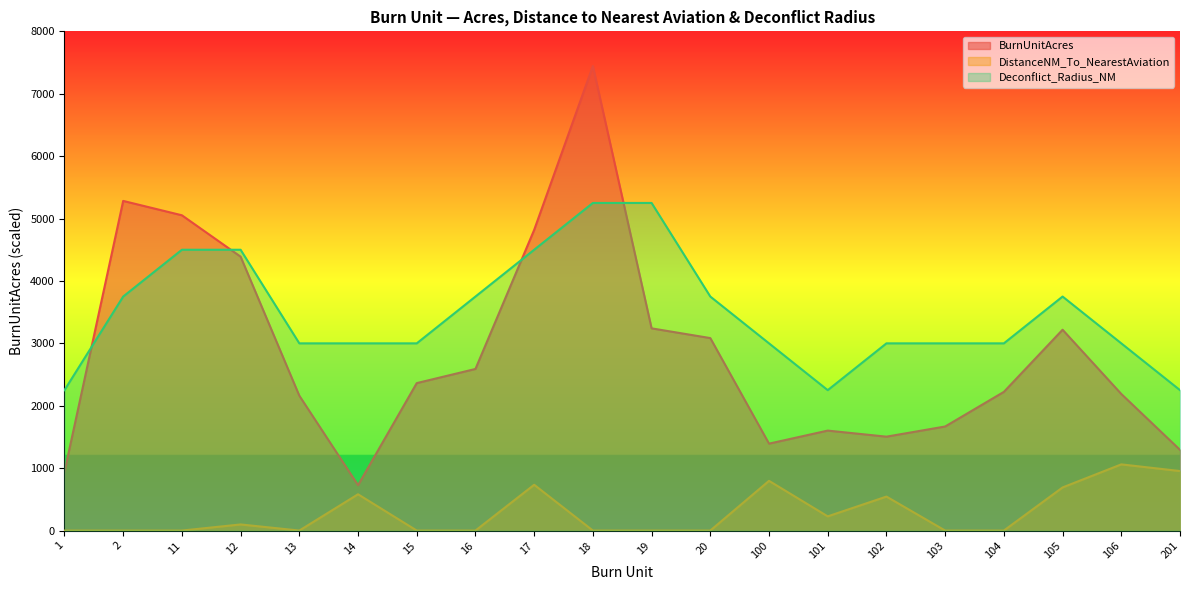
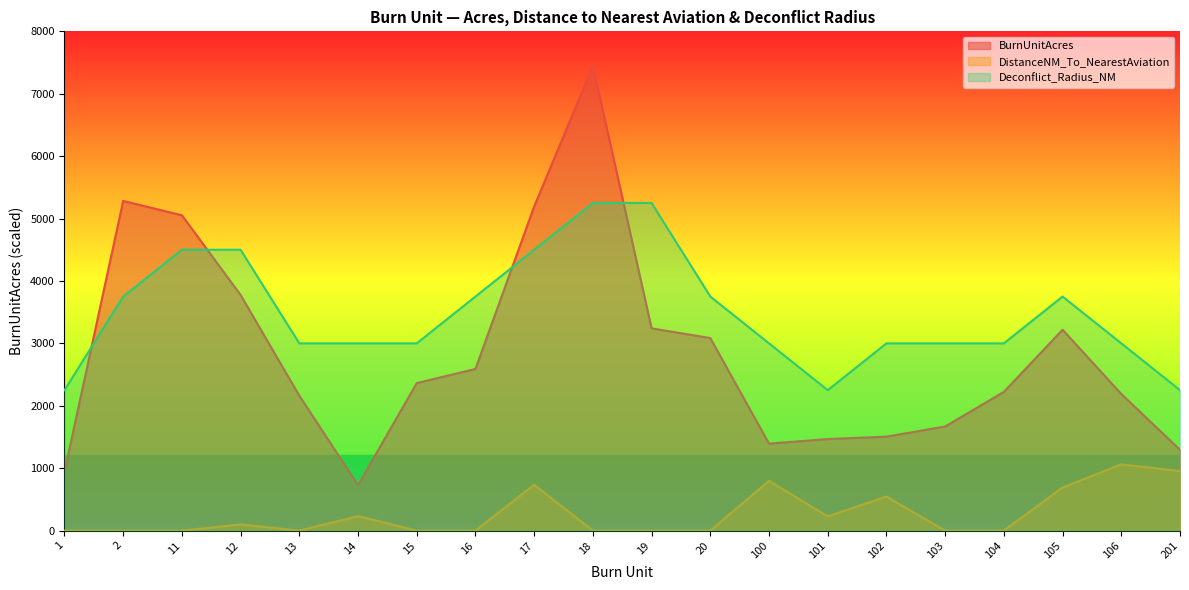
  {
    "BurnUnitAcres": {
      "1": 900,
      "2": 5300,
      "11": 5100,
-     "12": 4400,
+     "12": 3800,
      "13": 2200,
      "14": 700,
      "15": 2400,
      "16": 2600,
-     "17": 4800,
+     "17": 5200,
      "18": 7400,
      "19": 3200,
      "20": 3100,
      "100": 1400,
-     "101": 1600,
+     "101": 1500,
      "102": 1500,
      "103": 1700,
      "104": 2200,
      "105": 3200,
      "106": 2200,
      "201": 1300
    },
    "DistanceNM_To_NearestAviation": {
      "1": 0,
      "2": 0,
      "11": 0,
      "12": 100,
      "13": 0,
-     "14": 600,
+     "14": 200,
      "15": 0,
      "16": 0,
      "17": 700,
      "18": 0,
      "19": 0,
      "20": 0,
      "100": 800,
      "101": 200,
      "102": 500,
      "103": 0,
      "104": 0,
      "105": 700,
      "106": 1100,
      "201": 1000
    },
    "Deconflict_Radius_NM": {
      "1": 2300,
      "2": 3800,
      "11": 4500,
      "12": 4500,
      "13": 3000,
      "14": 3000,
      "15": 3000,
      "16": 3800,
      "17": 4500,
      "18": 5300,
      "19": 5300,
      "20": 3800,
      "100": 3000,
      "101": 2300,
      "102": 3000,
      "103": 3000,
      "104": 3000,
      "105": 3800,
      "106": 3000,
      "201": 2300
    }
  }
